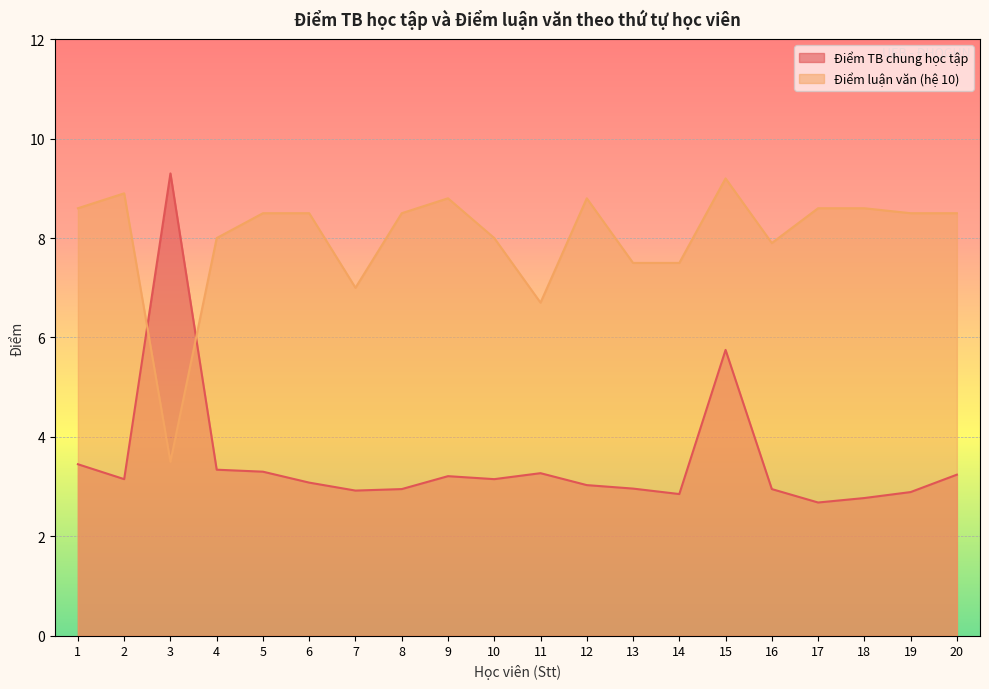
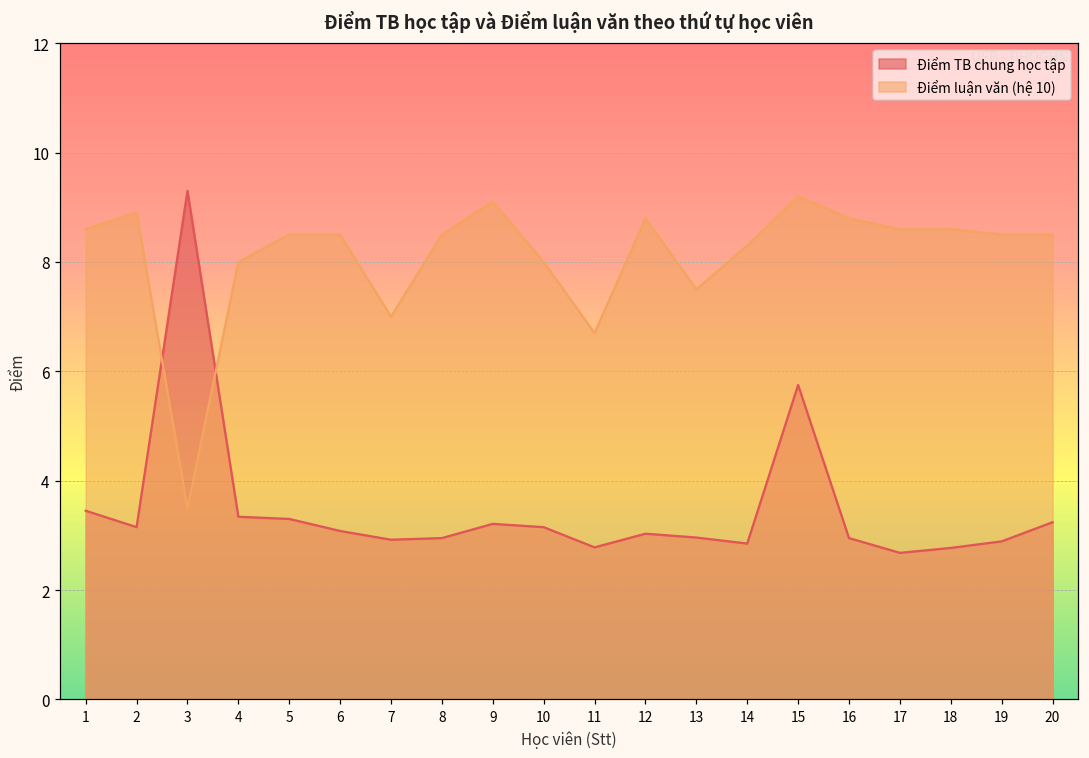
  {
    "Điểm TB chung học tập": {
      "1": 3.5,
      "2": 3.2,
      "3": 9.3,
      "4": 3.3,
      "5": 3.3,
      "6": 3.1,
      "7": 2.9,
      "8": 3.0,
      "9": 3.2,
      "10": 3.2,
-     "11": 3.3,
+     "11": 2.8,
      "12": 3.0,
      "13": 3.0,
      "14": 2.9,
      "15": 5.8,
      "16": 3.0,
      "17": 2.7,
      "18": 2.8,
      "19": 2.9,
      "20": 3.2
    },
    "Điểm luận văn (hệ 10)": {
      "1": 8.6,
      "2": 8.9,
      "3": 3.5,
      "4": 8.0,
      "5": 8.5,
      "6": 8.5,
      "7": 7.0,
      "8": 8.5,
-     "9": 8.8,
+     "9": 9.1,
      "10": 8.0,
      "11": 6.7,
      "12": 8.8,
      "13": 7.5,
-     "14": 7.5,
+     "14": 8.3,
      "15": 9.2,
-     "16": 7.9,
+     "16": 8.8,
      "17": 8.6,
      "18": 8.6,
      "19": 8.5,
      "20": 8.5
    }
  }
